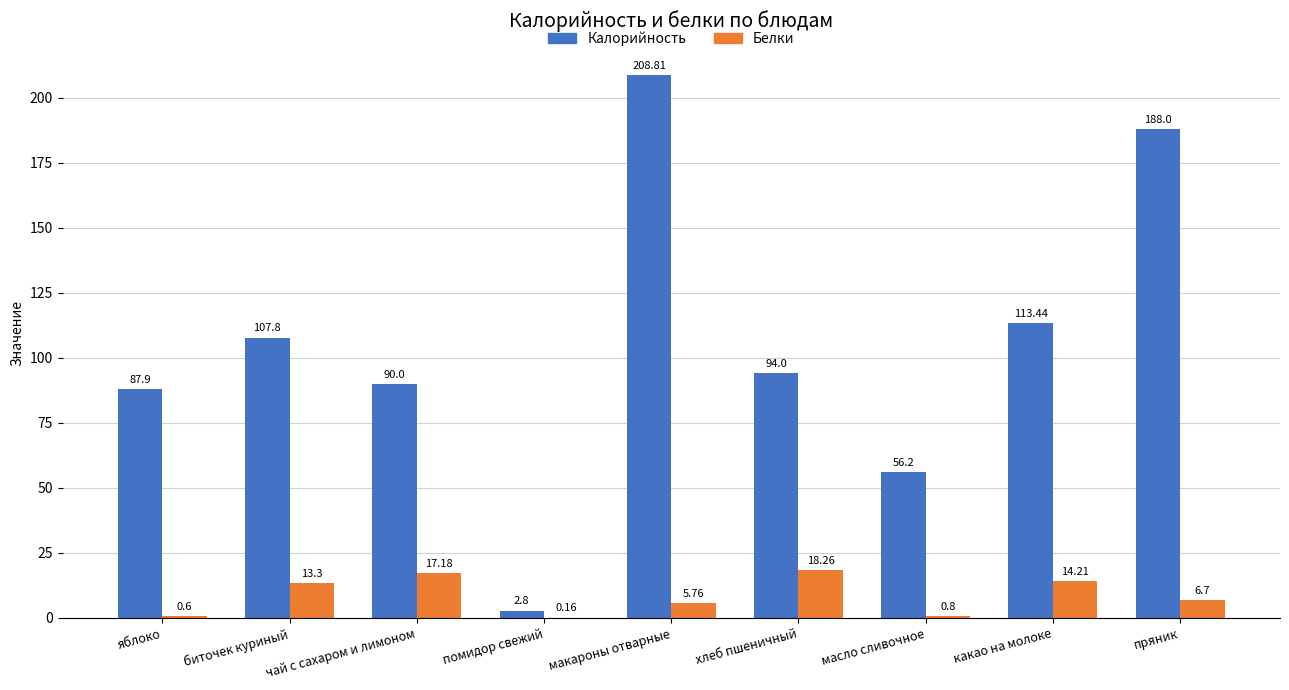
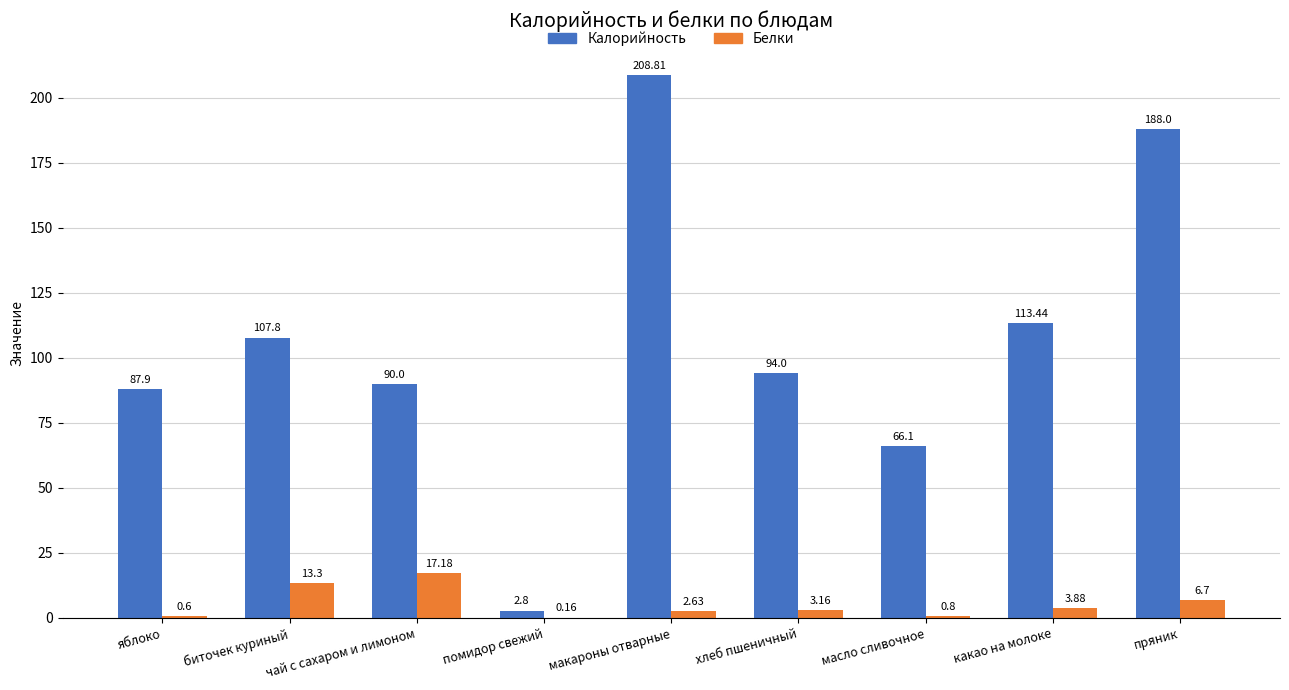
  {
    "Калорийность": {
      "яблоко": 87.9,
      "биточек куриный": 107.8,
      "чай с сахаром и лимоном": 90.0,
      "помидор свежий": 2.8,
      "макароны отварные": 208.81,
      "хлеб пшеничный": 94.0,
-     "масло сливочное": 56.2,
+     "масло сливочное": 66.1,
      "какао на молоке": 113.44,
      "пряник": 188.0
    },
    "Белки": {
      "яблоко": 0.6,
      "биточек куриный": 13.3,
      "чай с сахаром и лимоном": 17.18,
      "помидор свежий": 0.16,
-     "макароны отварные": 5.76,
-     "хлеб пшеничный": 18.26,
+     "макароны отварные": 2.63,
+     "хлеб пшеничный": 3.16,
      "масло сливочное": 0.8,
-     "какао на молоке": 14.21,
+     "какао на молоке": 3.88,
      "пряник": 6.7
    }
  }
